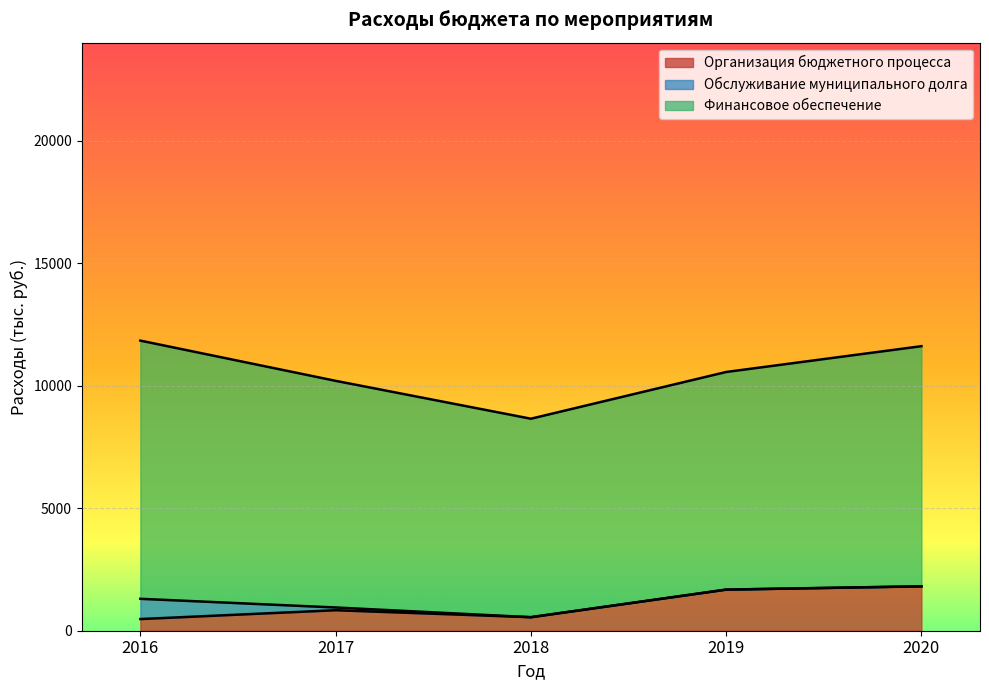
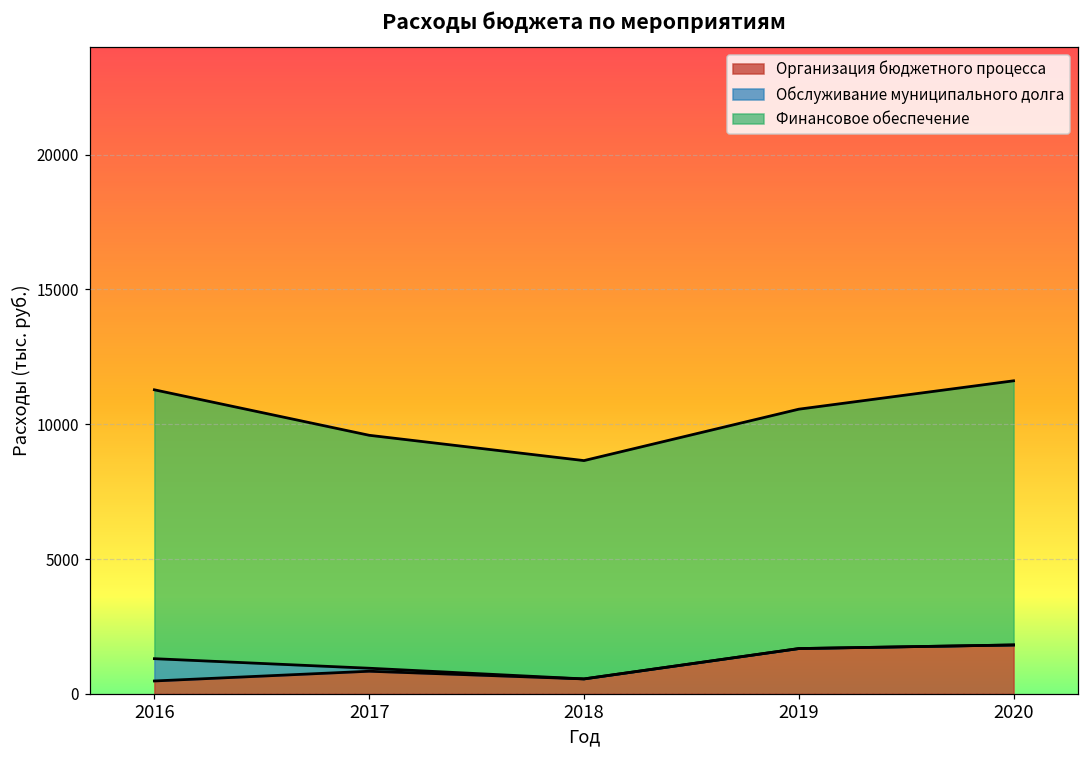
  {
    "Организация бюджетного процесса": {
      "2016": 500,
      "2017": 800
    },
    "Обслуживание муниципального долга": {
      "2016": 800,
      "2017": 100
    },
    "Финансовое обеспечение": {
-     "2016": 10500,
-     "2017": 9200,
+     "2016": 10000,
+     "2017": 8600,
      "2018": 8100,
      "2019": 8900,
      "2020": 9800
    }
  }
